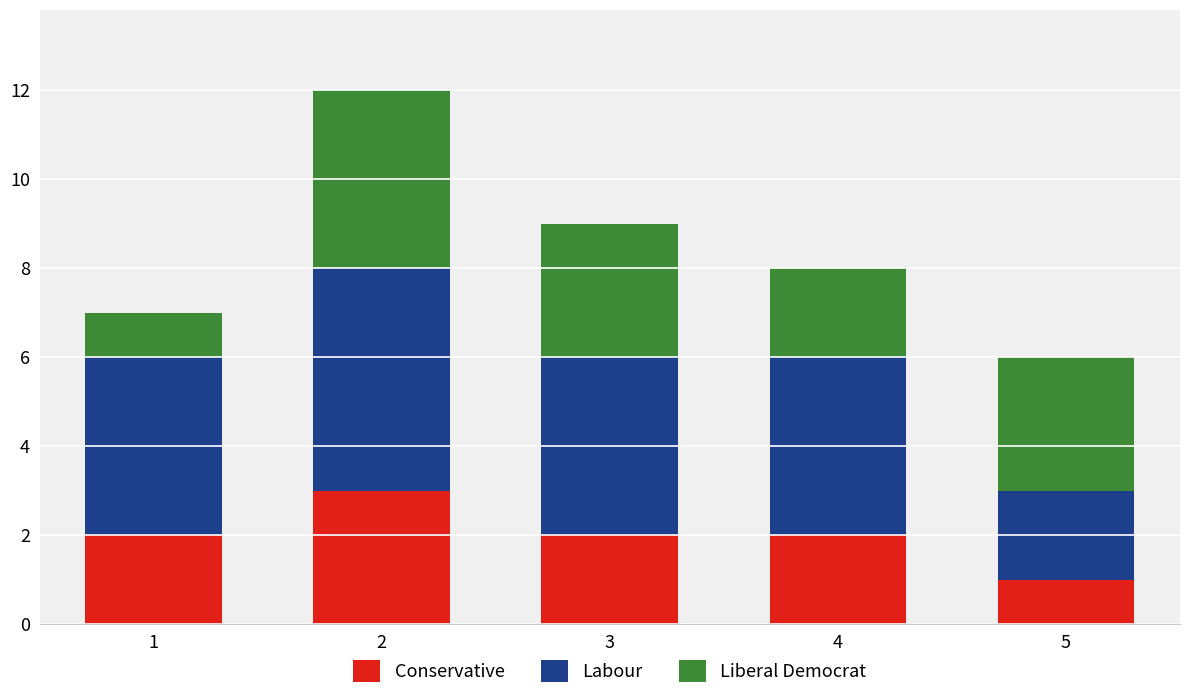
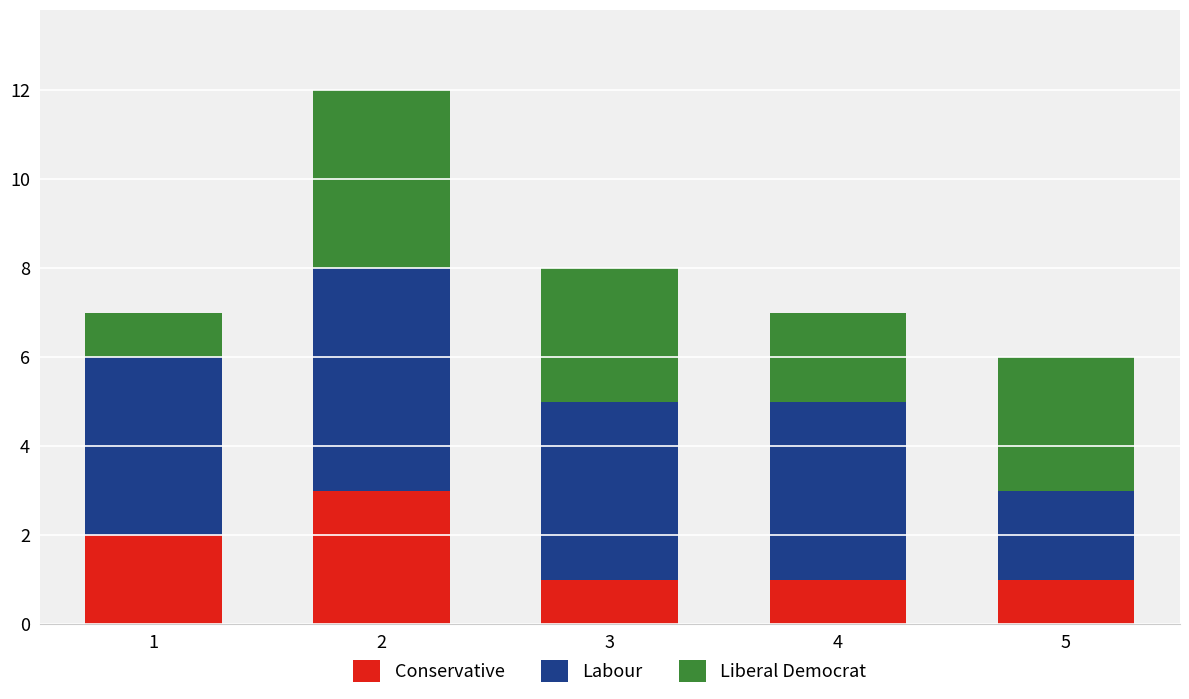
  {
    "Conservative": {
      "1": 2,
      "2": 3,
-     "3": 2,
-     "4": 2,
+     "3": 1,
+     "4": 1,
      "5": 1
    },
    "Labour": {
      "1": 4,
      "2": 5,
      "3": 4,
      "4": 4,
      "5": 2
    },
    "Liberal Democrat": {
      "1": 1,
      "2": 4,
      "3": 3,
      "4": 2,
      "5": 3
    }
  }
